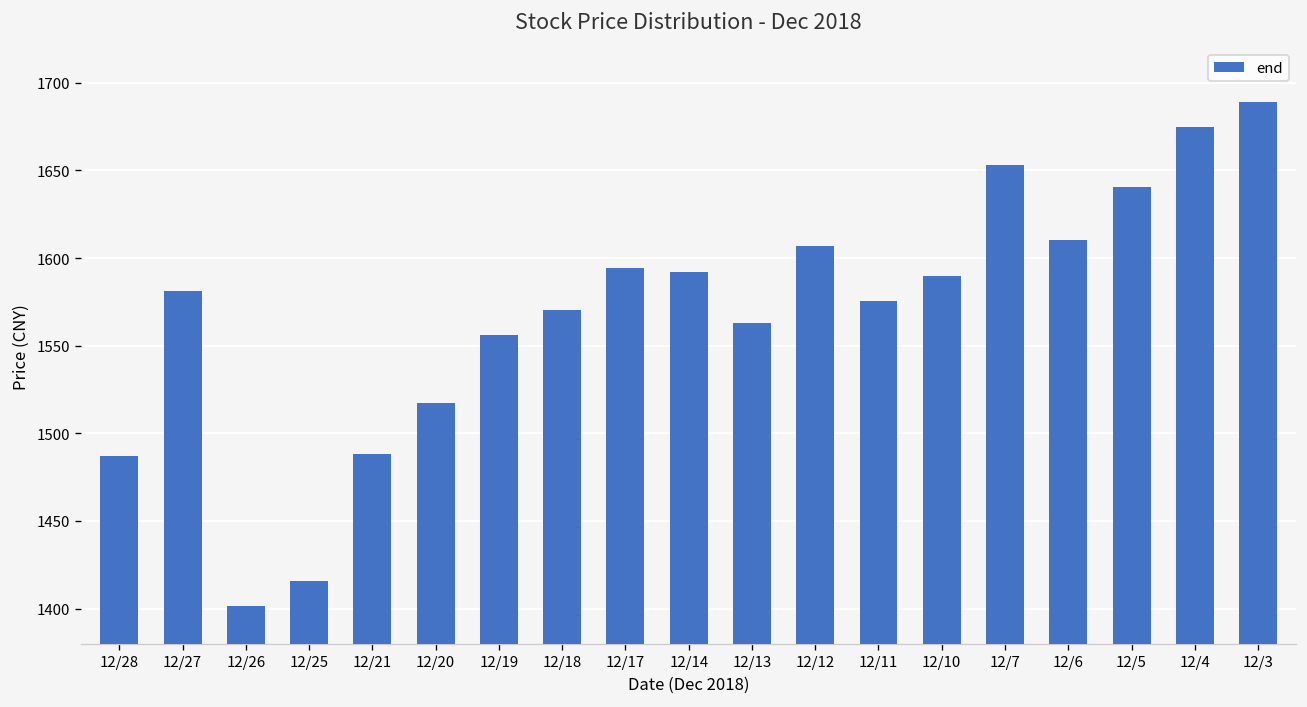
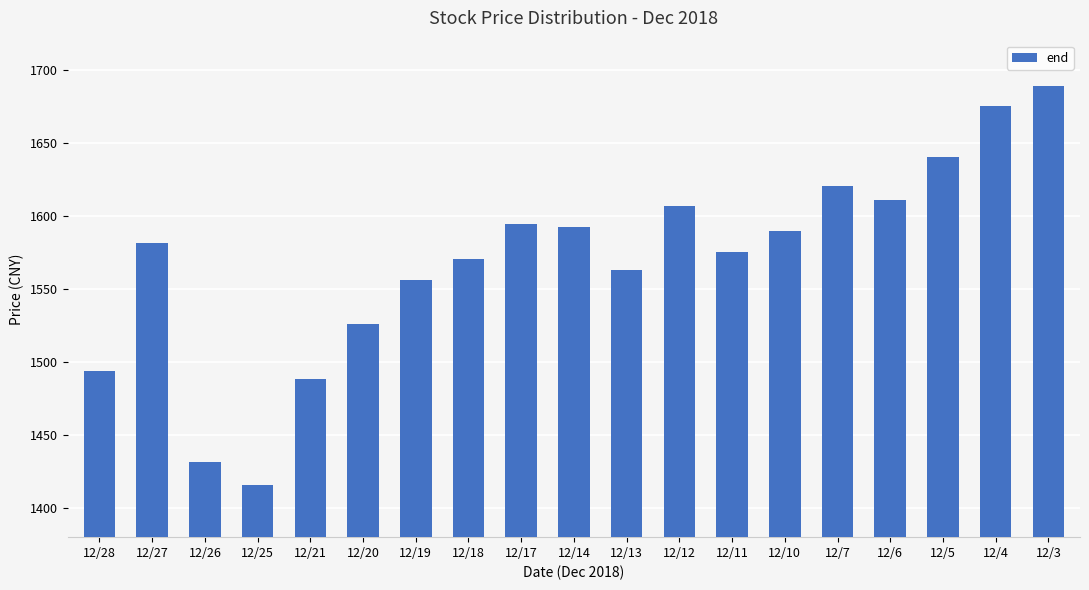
  {
-   "12/28": 1487,
+   "12/28": 1494,
    "12/27": 1581,
-   "12/26": 1401,
+   "12/26": 1431,
    "12/25": 1416,
    "12/21": 1488,
-   "12/20": 1517,
+   "12/20": 1526,
    "12/19": 1556,
    "12/18": 1571,
    "12/17": 1594,
    "12/14": 1592,
    "12/13": 1563,
    "12/12": 1607,
    "12/11": 1575,
    "12/10": 1590,
-   "12/7": 1653,
+   "12/7": 1620,
    "12/6": 1611,
    "12/5": 1640,
    "12/4": 1675,
    "12/3": 1689
  }
